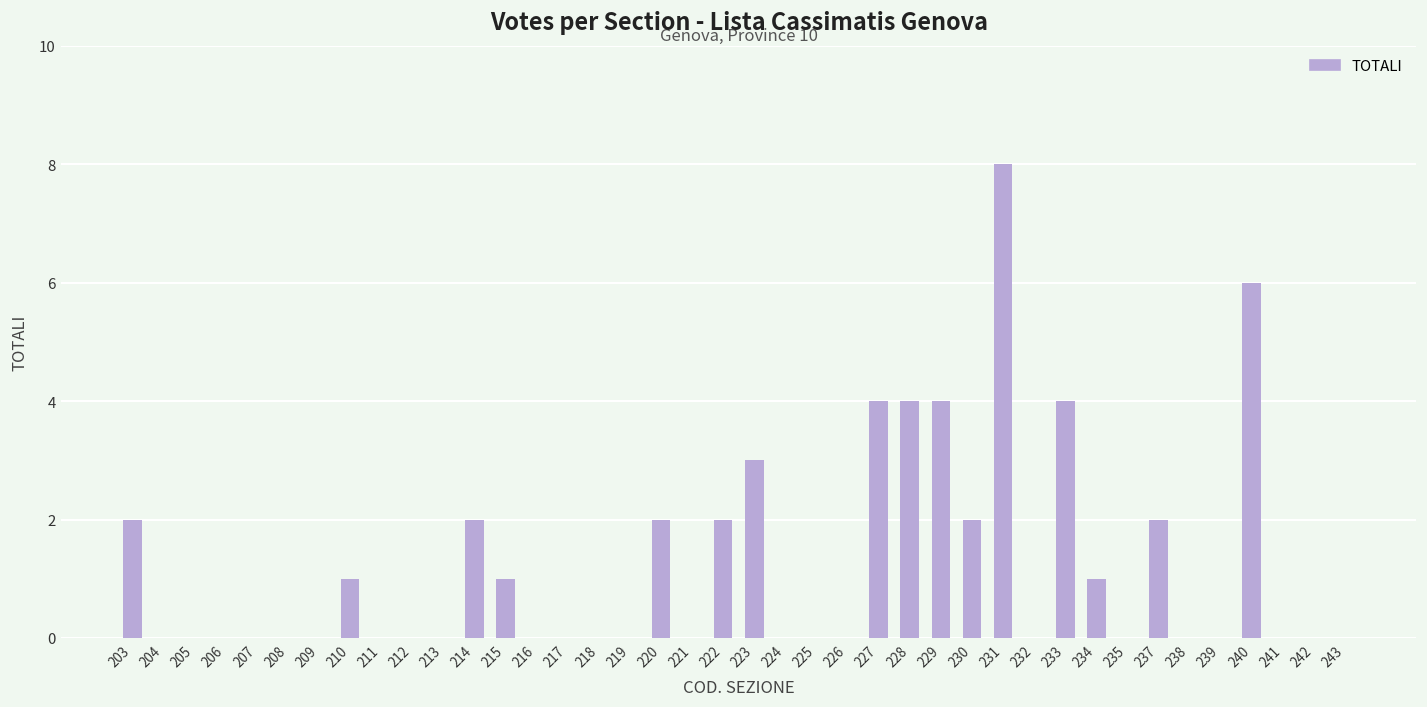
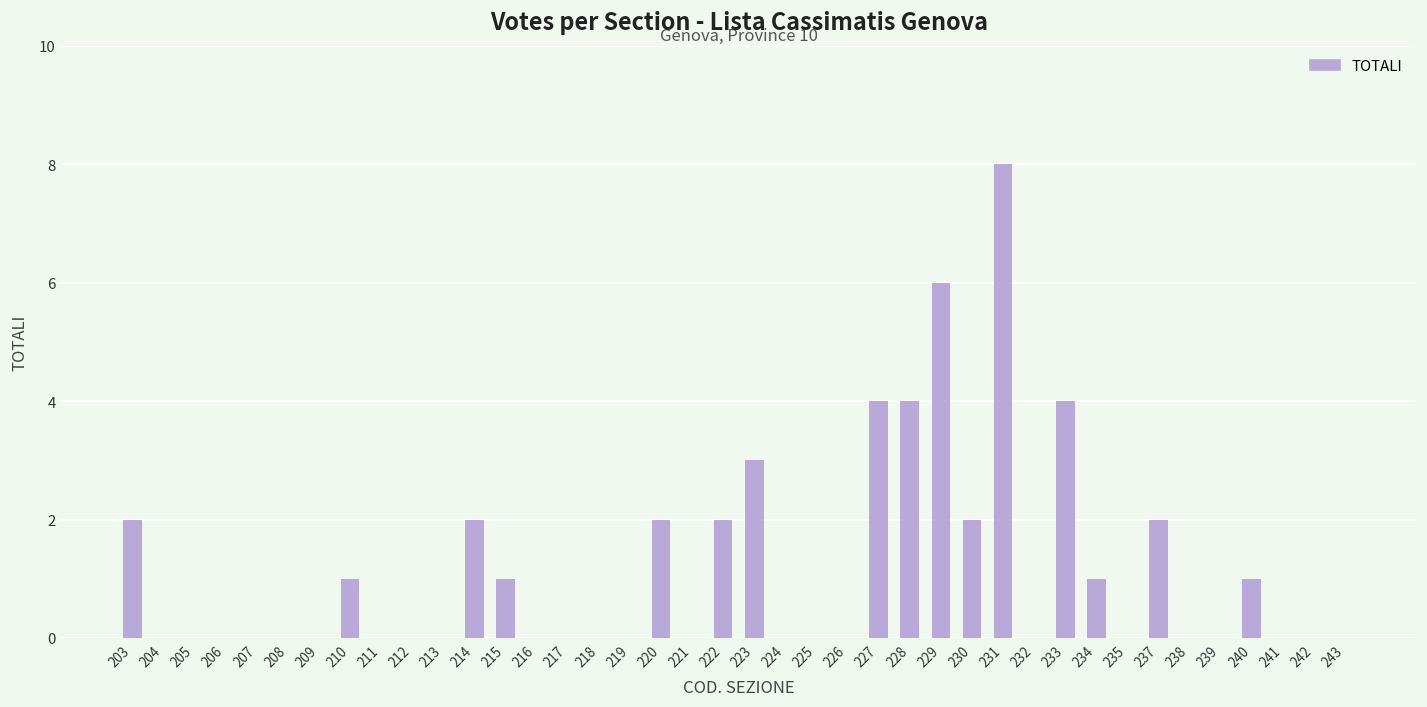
  {
    "203": 2,
    "204": 0,
    "205": 0,
    "206": 0,
    "207": 0,
    "208": 0,
    "209": 0,
    "210": 1,
    "211": 0,
    "212": 0,
    "213": 0,
    "214": 2,
    "215": 1,
    "216": 0,
    "217": 0,
    "218": 0,
    "219": 0,
    "220": 2,
    "221": 0,
    "222": 2,
    "223": 3,
    "224": 0,
    "225": 0,
    "226": 0,
    "227": 4,
    "228": 4,
-   "229": 4,
+   "229": 6,
    "230": 2,
    "231": 8,
    "232": 0,
    "233": 4,
    "234": 1,
    "235": 0,
    "237": 2,
    "238": 0,
    "239": 0,
-   "240": 6,
+   "240": 1,
    "241": 0,
    "242": 0,
    "243": 0
  }
